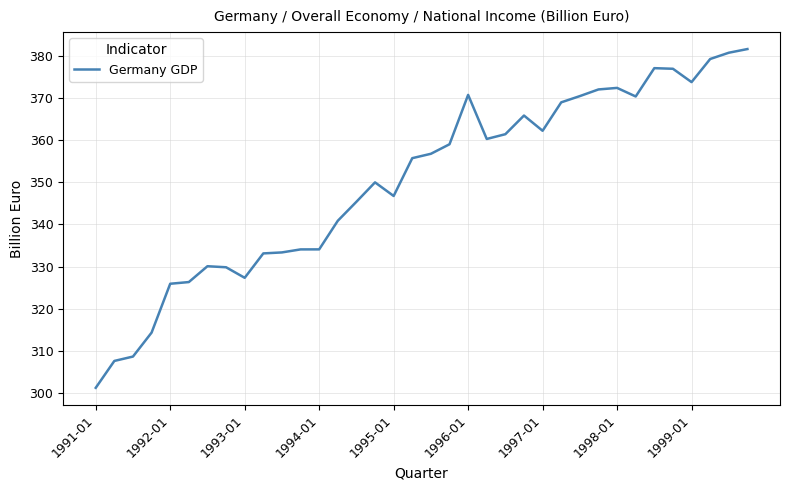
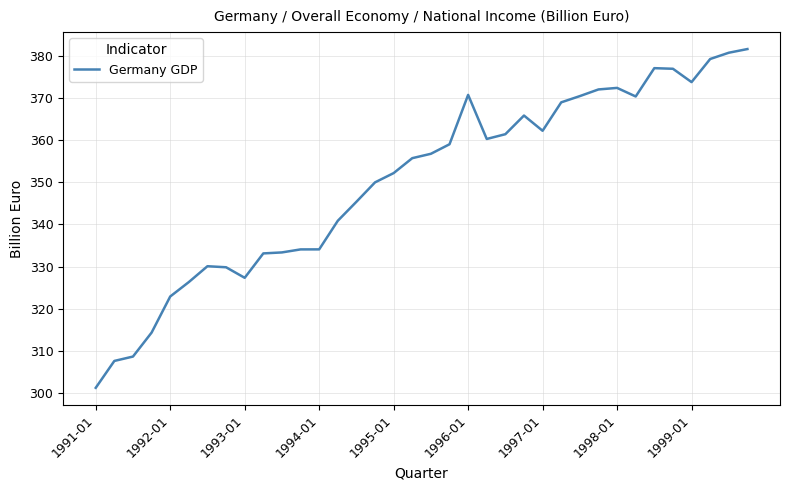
  {
    "1991-01": 301,
-   "1992-01": 326,
+   "1992-01": 323,
    "1993-01": 327,
    "1994-01": 334,
-   "1995-01": 347,
+   "1995-01": 352,
    "1996-01": 371,
    "1997-01": 362,
    "1998-01": 372,
    "1999-01": 374
  }
